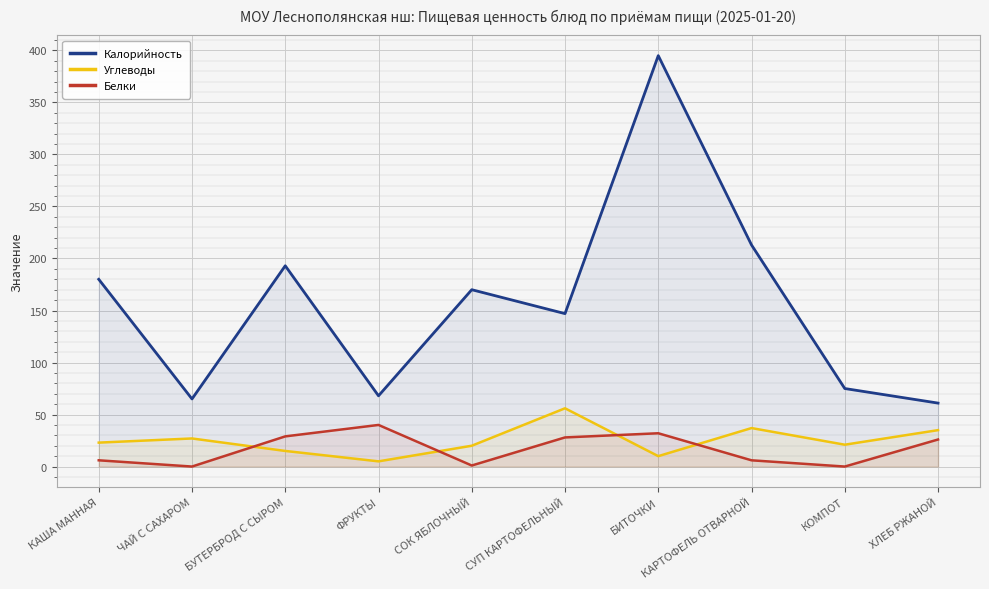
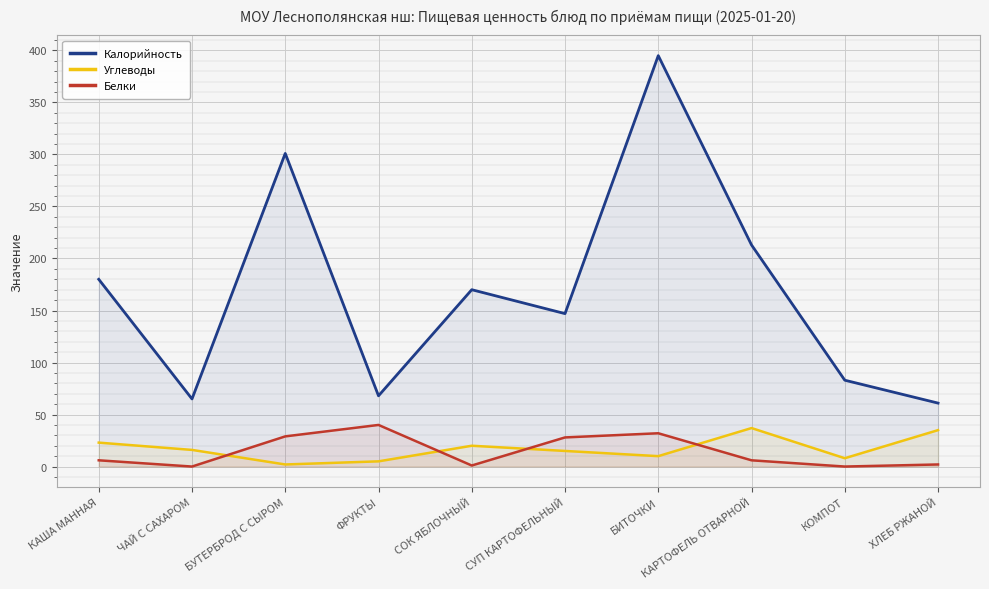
  {
    "Калорийность": {
      "КАША МАННАЯ": 180,
      "ЧАЙ С САХАРОМ": 65,
-     "БУТЕРБРОД С СЫРОМ": 193,
+     "БУТЕРБРОД С СЫРОМ": 301,
      "ФРУКТЫ": 68,
      "СОК ЯБЛОЧНЫЙ": 170,
      "СУП КАРТОФЕЛЬНЫЙ": 147,
      "БИТОЧКИ": 395,
      "КАРТОФЕЛЬ ОТВАРНОЙ": 213,
-     "КОМПОТ": 75,
+     "КОМПОТ": 83,
      "ХЛЕБ РЖАНОЙ": 61
    },
    "Углеводы": {
      "КАША МАННАЯ": 23,
-     "ЧАЙ С САХАРОМ": 27,
-     "БУТЕРБРОД С СЫРОМ": 15,
+     "ЧАЙ С САХАРОМ": 16,
+     "БУТЕРБРОД С СЫРОМ": 2,
      "ФРУКТЫ": 5,
      "СОК ЯБЛОЧНЫЙ": 20,
-     "СУП КАРТОФЕЛЬНЫЙ": 56,
+     "СУП КАРТОФЕЛЬНЫЙ": 15,
      "БИТОЧКИ": 10,
      "КАРТОФЕЛЬ ОТВАРНОЙ": 37,
-     "КОМПОТ": 21,
+     "КОМПОТ": 8,
      "ХЛЕБ РЖАНОЙ": 35
    },
    "Белки": {
      "КАША МАННАЯ": 6,
      "ЧАЙ С САХАРОМ": 0,
      "БУТЕРБРОД С СЫРОМ": 29,
      "ФРУКТЫ": 40,
      "СОК ЯБЛОЧНЫЙ": 1,
      "СУП КАРТОФЕЛЬНЫЙ": 28,
      "БИТОЧКИ": 32,
      "КАРТОФЕЛЬ ОТВАРНОЙ": 6,
      "КОМПОТ": 0,
-     "ХЛЕБ РЖАНОЙ": 26
+     "ХЛЕБ РЖАНОЙ": 2
    }
  }
